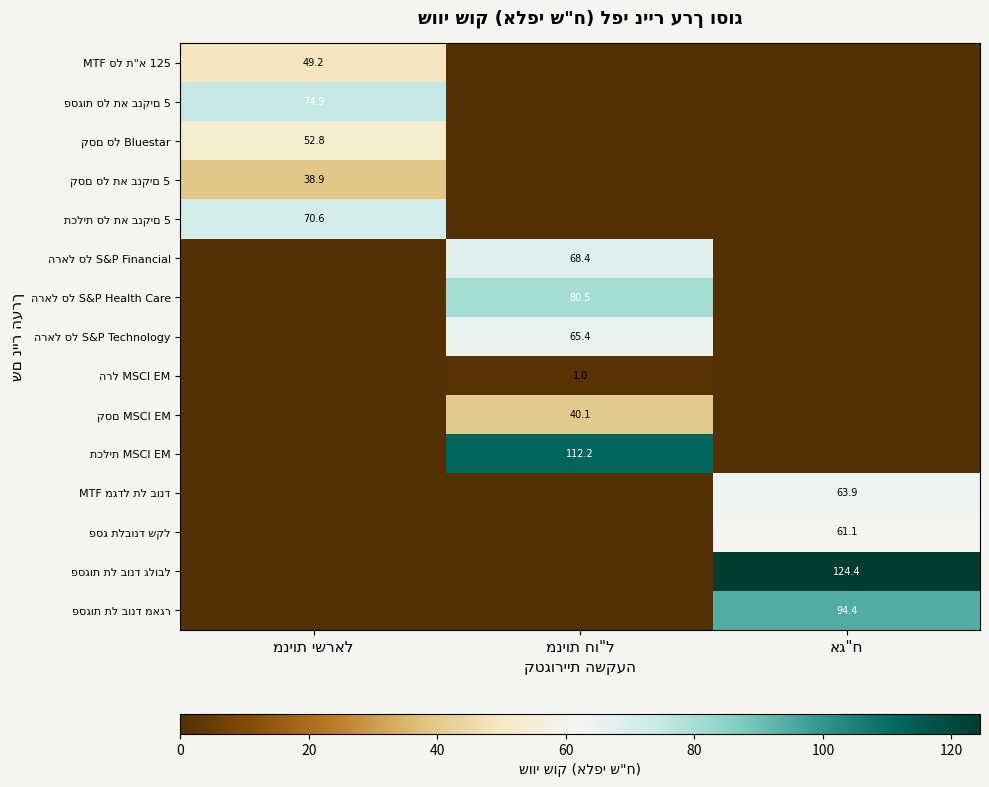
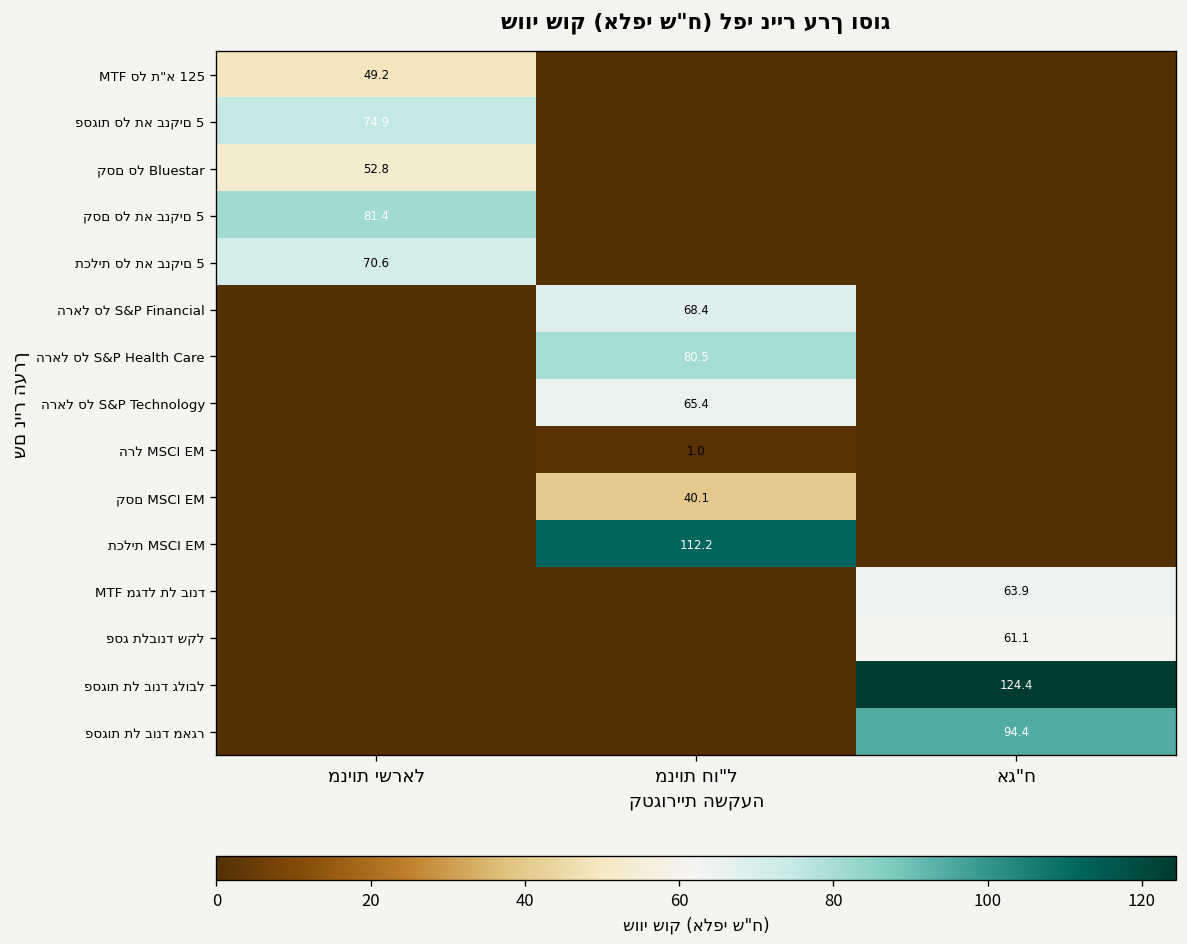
  {
    "MTF סל ת\"א 125": {
      "מניות ישראל": 49.2
    },
    "פסגות סל תא בנקים 5": {
      "מניות ישראל": 74.9
    },
    "קסם סל Bluestar": {
      "מניות ישראל": 52.8
    },
    "קסם סל תא בנקים 5": {
-     "מניות ישראל": 38.9
+     "מניות ישראל": 81.4
    },
    "תכלית סל תא בנקים 5": {
      "מניות ישראל": 70.6
    },
    "הראל סל S&P Financial": {
      "מניות חו\"ל": 68.4
    },
    "הראל סל S&P Health Care": {
      "מניות חו\"ל": 80.5
    },
    "הראל סל S&P Technology": {
      "מניות חו\"ל": 65.4
    },
    "הרל MSCI EM": {
      "מניות חו\"ל": 1.0
    },
    "קסם MSCI EM": {
      "מניות חו\"ל": 40.1
    },
    "תכלית MSCI EM": {
      "מניות חו\"ל": 112.2
    },
    "MTF מגדל תל בונד": {
      "אג\"ח": 63.9
    },
    "פסג תלבונד שקל": {
      "אג\"ח": 61.1
    },
    "פסגות תל בונד גלובל": {
      "אג\"ח": 124.4
    },
    "פסגות תל בונד מאגר": {
      "אג\"ח": 94.4
    }
  }
